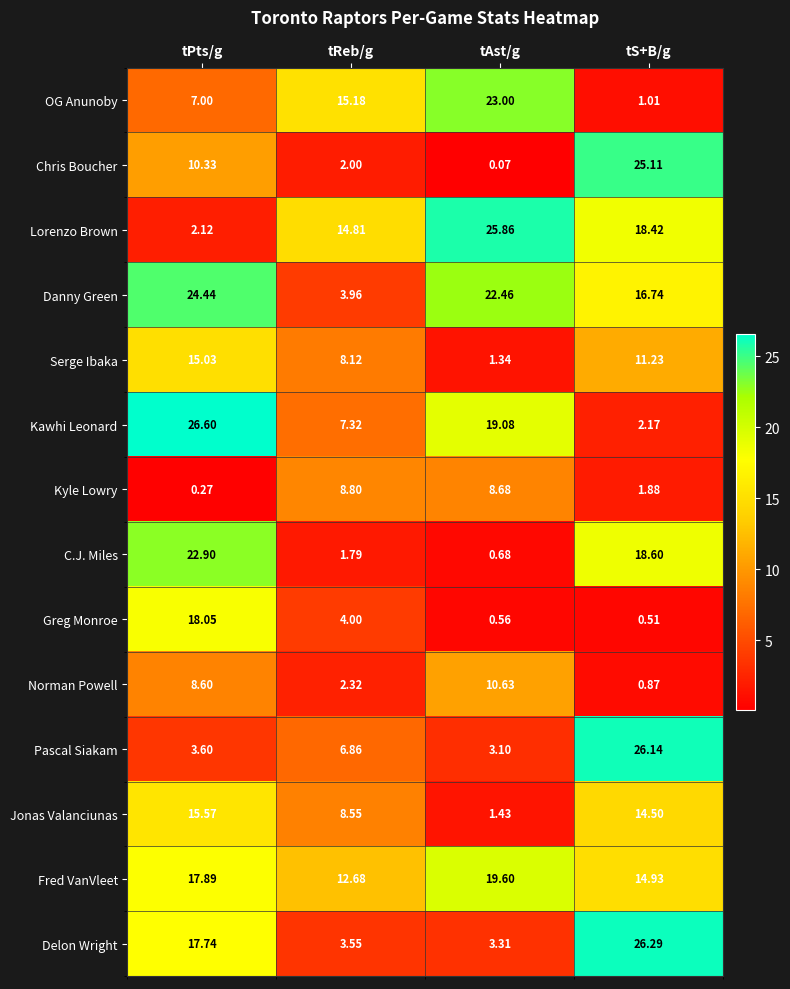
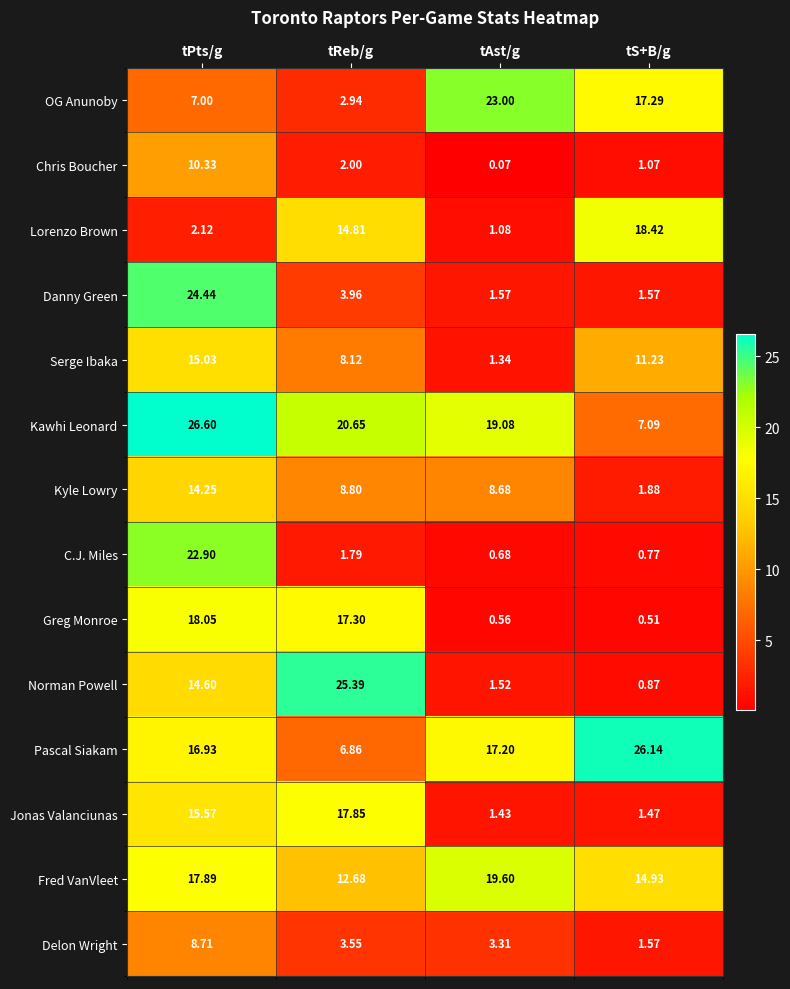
  {
    "OG Anunoby": {
      "tPts/g": 7.00,
-     "tReb/g": 15.18,
+     "tReb/g": 2.94,
      "tAst/g": 23.00,
-     "tS+B/g": 1.01
+     "tS+B/g": 17.29
    },
    "Chris Boucher": {
      "tPts/g": 10.33,
      "tReb/g": 2.00,
      "tAst/g": 0.07,
-     "tS+B/g": 25.11
+     "tS+B/g": 1.07
    },
    "Lorenzo Brown": {
      "tPts/g": 2.12,
      "tReb/g": 14.81,
-     "tAst/g": 25.86,
+     "tAst/g": 1.08,
      "tS+B/g": 18.42
    },
    "Danny Green": {
      "tPts/g": 24.44,
      "tReb/g": 3.96,
-     "tAst/g": 22.46,
-     "tS+B/g": 16.74
+     "tAst/g": 1.57,
+     "tS+B/g": 1.57
    },
    "Serge Ibaka": {
      "tPts/g": 15.03,
      "tReb/g": 8.12,
      "tAst/g": 1.34,
      "tS+B/g": 11.23
    },
    "Kawhi Leonard": {
      "tPts/g": 26.60,
-     "tReb/g": 7.32,
+     "tReb/g": 20.65,
      "tAst/g": 19.08,
-     "tS+B/g": 2.17
+     "tS+B/g": 7.09
    },
    "Kyle Lowry": {
-     "tPts/g": 0.27,
+     "tPts/g": 14.25,
      "tReb/g": 8.80,
      "tAst/g": 8.68,
      "tS+B/g": 1.88
    },
    "C.J. Miles": {
      "tPts/g": 22.90,
      "tReb/g": 1.79,
      "tAst/g": 0.68,
-     "tS+B/g": 18.60
+     "tS+B/g": 0.77
    },
    "Greg Monroe": {
      "tPts/g": 18.05,
-     "tReb/g": 4.00,
+     "tReb/g": 17.30,
      "tAst/g": 0.56,
      "tS+B/g": 0.51
    },
    "Norman Powell": {
-     "tPts/g": 8.60,
-     "tReb/g": 2.32,
-     "tAst/g": 10.63,
+     "tPts/g": 14.60,
+     "tReb/g": 25.39,
+     "tAst/g": 1.52,
      "tS+B/g": 0.87
    },
    "Pascal Siakam": {
-     "tPts/g": 3.60,
+     "tPts/g": 16.93,
      "tReb/g": 6.86,
-     "tAst/g": 3.10,
+     "tAst/g": 17.20,
      "tS+B/g": 26.14
    },
    "Jonas Valanciunas": {
      "tPts/g": 15.57,
-     "tReb/g": 8.55,
+     "tReb/g": 17.85,
      "tAst/g": 1.43,
-     "tS+B/g": 14.50
+     "tS+B/g": 1.47
    },
    "Fred VanVleet": {
      "tPts/g": 17.89,
      "tReb/g": 12.68,
      "tAst/g": 19.60,
      "tS+B/g": 14.93
    },
    "Delon Wright": {
-     "tPts/g": 17.74,
+     "tPts/g": 8.71,
      "tReb/g": 3.55,
      "tAst/g": 3.31,
-     "tS+B/g": 26.29
+     "tS+B/g": 1.57
    }
  }
